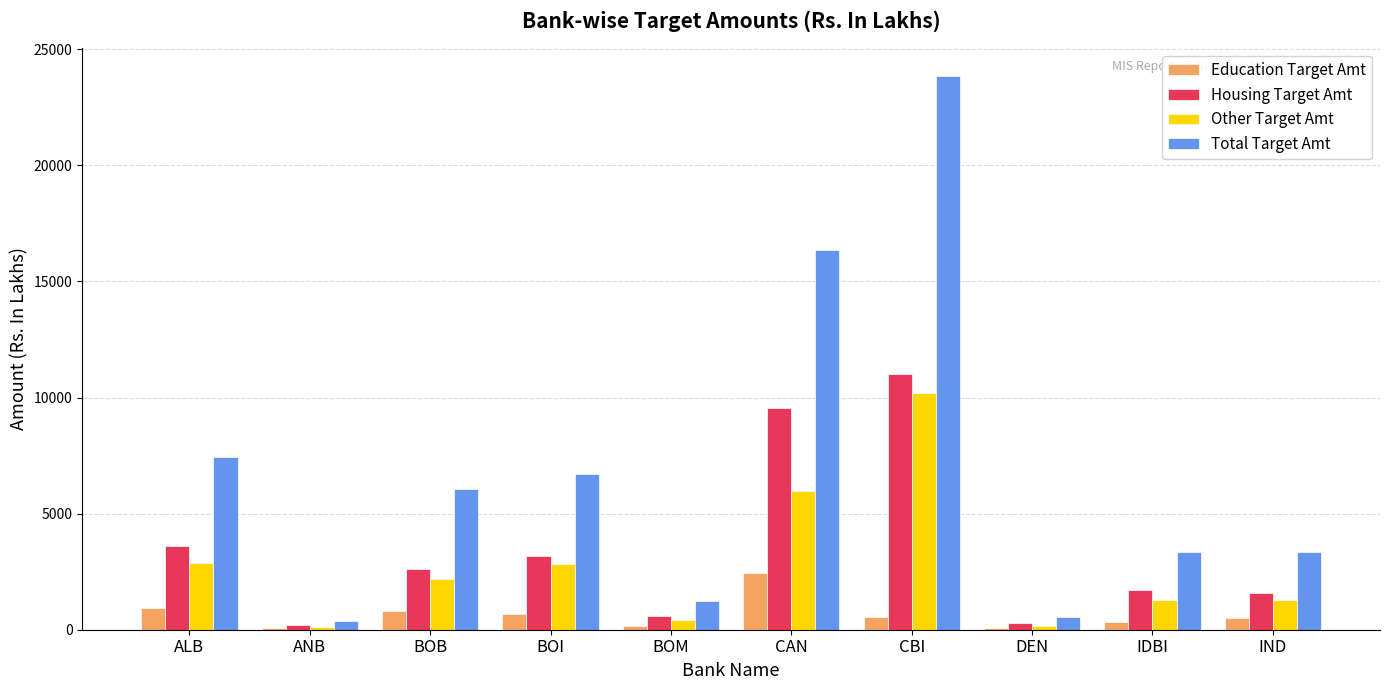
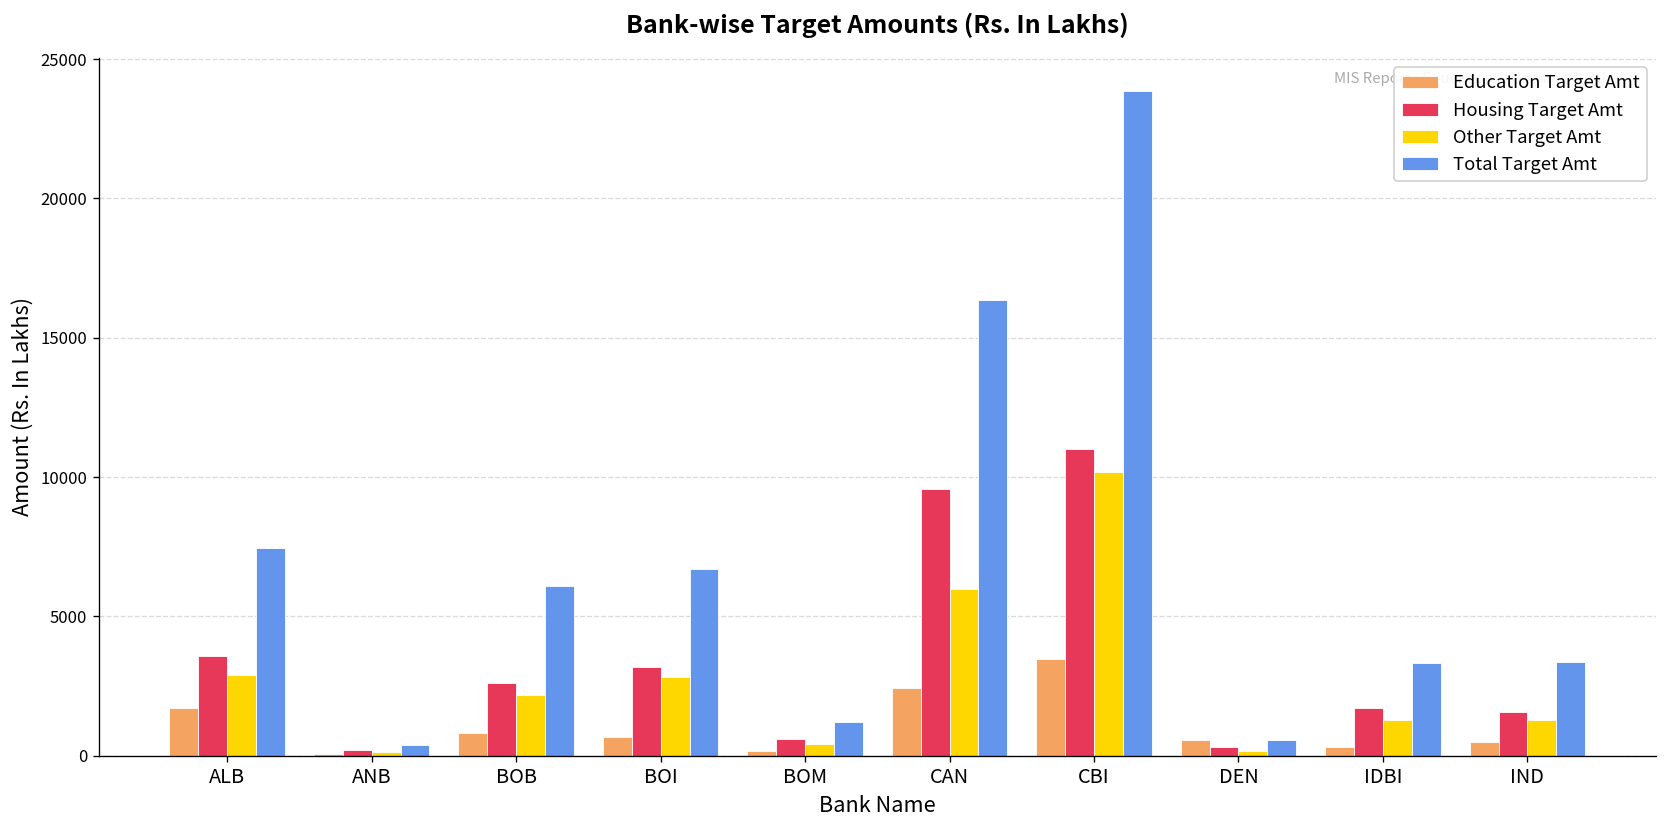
  {
    "Education Target Amt": {
-     "ALB": 1000,
+     "ALB": 1700,
      "BOB": 800,
      "BOI": 700,
      "BOM": 200,
      "CAN": 2400,
-     "CBI": 600,
-     "DEN": 100,
+     "CBI": 3500,
+     "DEN": 600,
      "IDBI": 300,
      "IND": 500
    },
    "Housing Target Amt": {
      "ALB": 3600,
      "ANB": 200,
      "BOB": 2600,
      "BOI": 3200,
      "BOM": 600,
      "CAN": 9600,
      "CBI": 11000,
      "DEN": 300,
      "IDBI": 1700,
      "IND": 1600
    },
    "Other Target Amt": {
      "ALB": 2900,
      "ANB": 100,
      "BOB": 2200,
      "BOI": 2800,
      "BOM": 400,
      "CAN": 6000,
      "CBI": 10200,
      "DEN": 200,
      "IDBI": 1300,
      "IND": 1300
    },
    "Total Target Amt": {
      "ALB": 7400,
      "ANB": 400,
      "BOB": 6100,
      "BOI": 6700,
      "BOM": 1200,
      "CAN": 16400,
      "CBI": 23900,
      "DEN": 500,
      "IDBI": 3300,
      "IND": 3300
    }
  }
